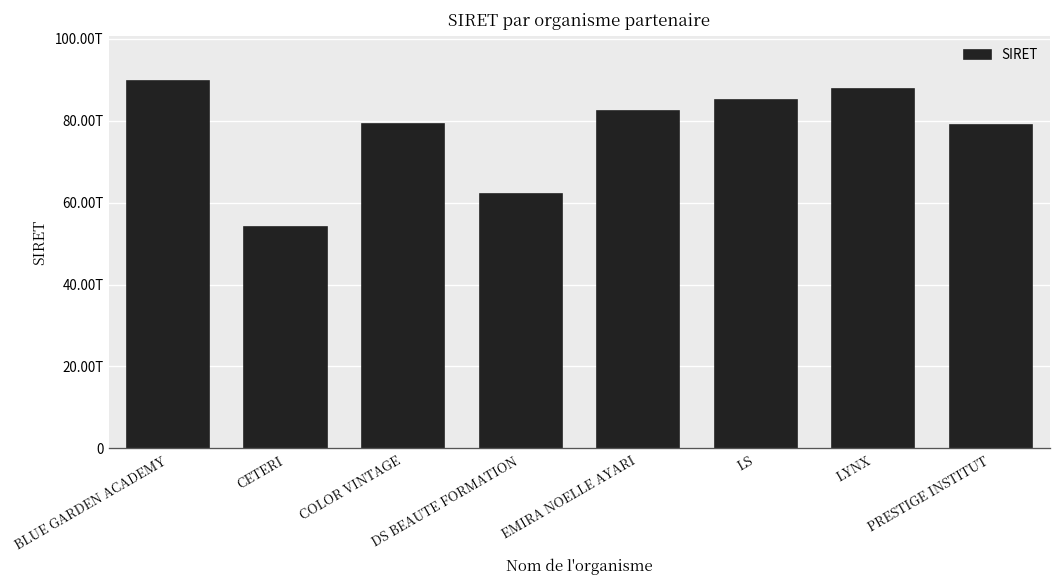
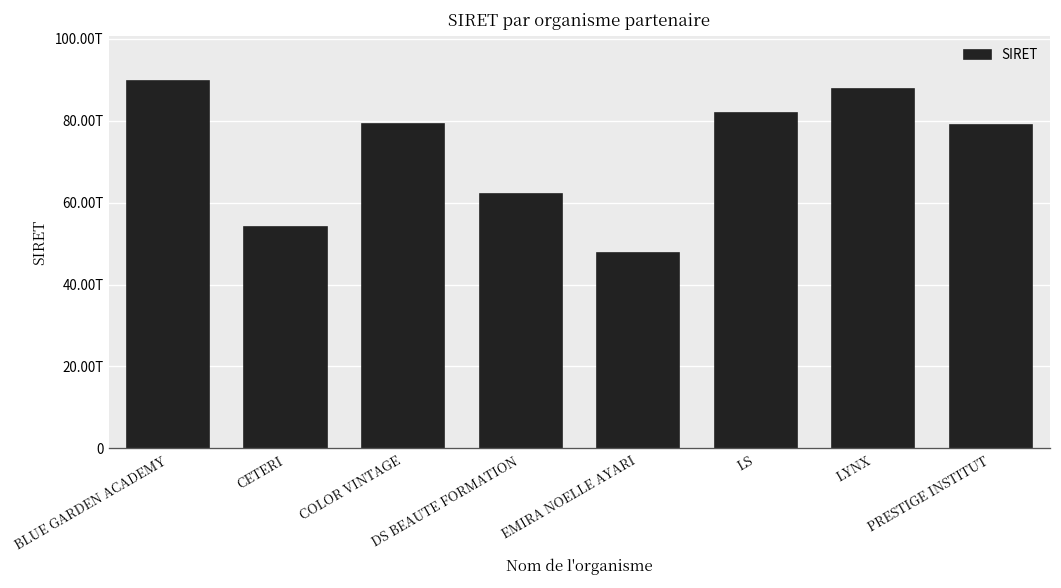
  {
    "BLUE GARDEN ACADEMY": "90T",
    "CETERI": "54T",
    "COLOR VINTAGE": "79T",
    "DS BEAUTE FORMATION": "62T",
-   "EMIRA NOELLE AYARI": "82T",
-   "LS": "85T",
+   "EMIRA NOELLE AYARI": "48T",
+   "LS": "82T",
    "LYNX": "88T",
    "PRESTIGE INSTITUT": "79T"
  }
